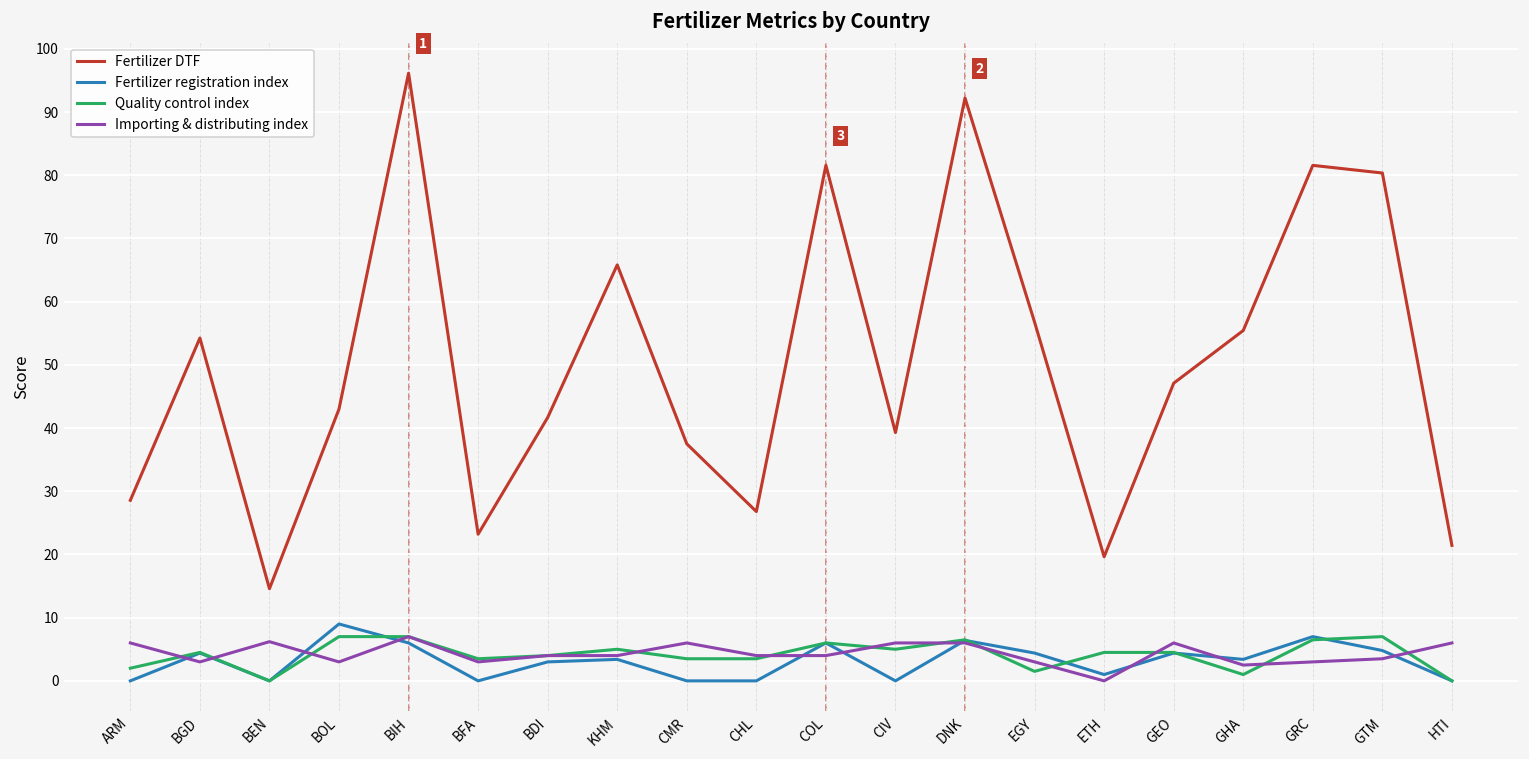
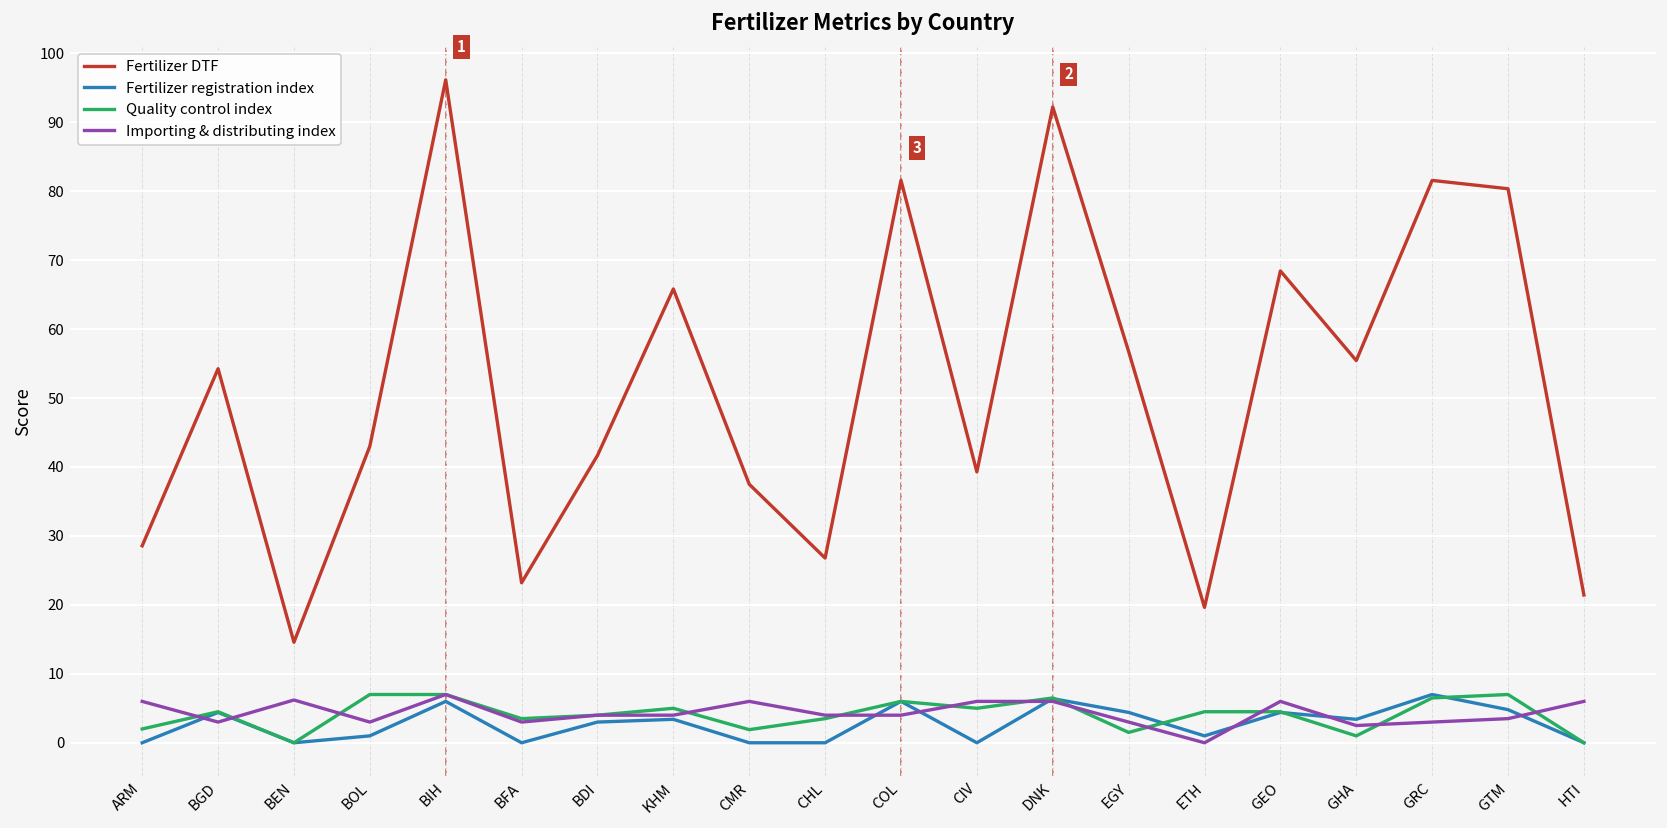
  {
    "Fertilizer DTF": {
      "ARM": 29,
      "BGD": 54,
      "BEN": 15,
      "BOL": 43,
      "BFA": 23,
      "BDI": 42,
      "KHM": 66,
      "CMR": 38,
      "CHL": 27,
      "CIV": 39,
      "EGY": 57,
      "ETH": 20,
-     "GEO": 47,
+     "GEO": 68,
      "GHA": 55,
      "GRC": 82,
      "GTM": 80,
      "HTI": 21
    },
    "Fertilizer registration index": {
      "ARM": 0,
-     "BOL": 9,
+     "BOL": 1,
      "BIH": 6,
      "BFA": 0,
      "BDI": 3,
      "KHM": 3,
      "CMR": 0,
      "CHL": 0,
      "CIV": 0,
      "EGY": 4,
      "ETH": 1,
      "GHA": 3,
      "GRC": 7,
      "GTM": 5
    },
    "Quality control index": {
      "ARM": 2,
      "BOL": 7,
      "BFA": 4,
      "KHM": 5,
-     "CMR": 4,
+     "CMR": 2,
      "CHL": 4,
      "CIV": 5,
      "EGY": 2,
      "ETH": 5,
      "GHA": 1,
      "GRC": 7,
      "GTM": 7
    },
    "Importing & distributing index": {
      "ARM": 6,
      "BGD": 3,
      "BEN": 6,
      "BOL": 3,
      "BFA": 3,
      "KHM": 4,
      "CMR": 6,
      "CHL": 4,
      "COL": 4,
      "CIV": 6,
      "EGY": 3,
      "ETH": 0,
      "GEO": 6,
      "GHA": 3,
      "GRC": 3,
      "GTM": 4,
      "HTI": 6
    }
  }
